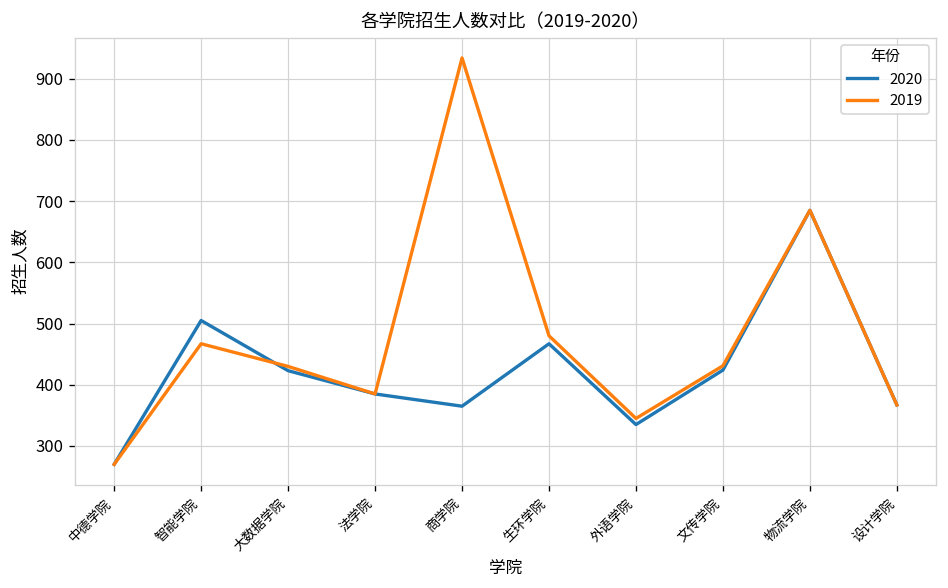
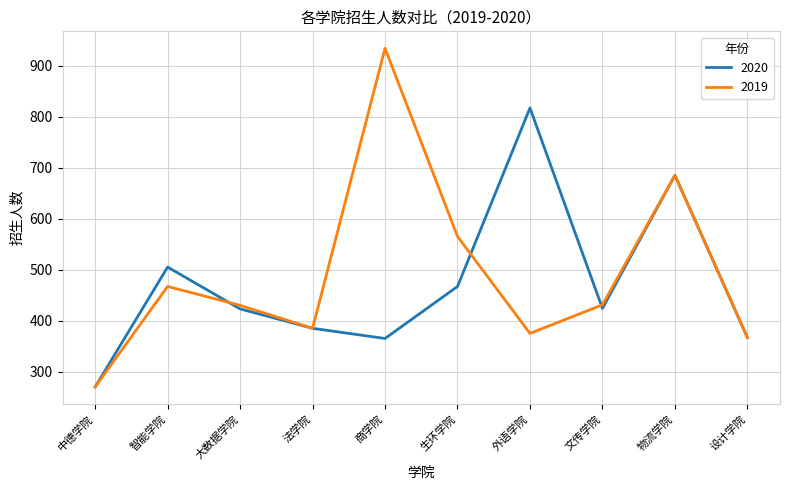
  {
    "2020": {
      "智能学院": 510,
      "大数据学院": 420,
      "商学院": 370,
      "生环学院": 470,
-     "外语学院": 340,
+     "外语学院": 820,
      "文传学院": 420
    },
    "2019": {
      "智能学院": 470,
      "大数据学院": 430,
      "商学院": 930,
-     "生环学院": 480,
-     "外语学院": 350,
+     "生环学院": 570,
+     "外语学院": 380,
      "文传学院": 430
    }
  }
